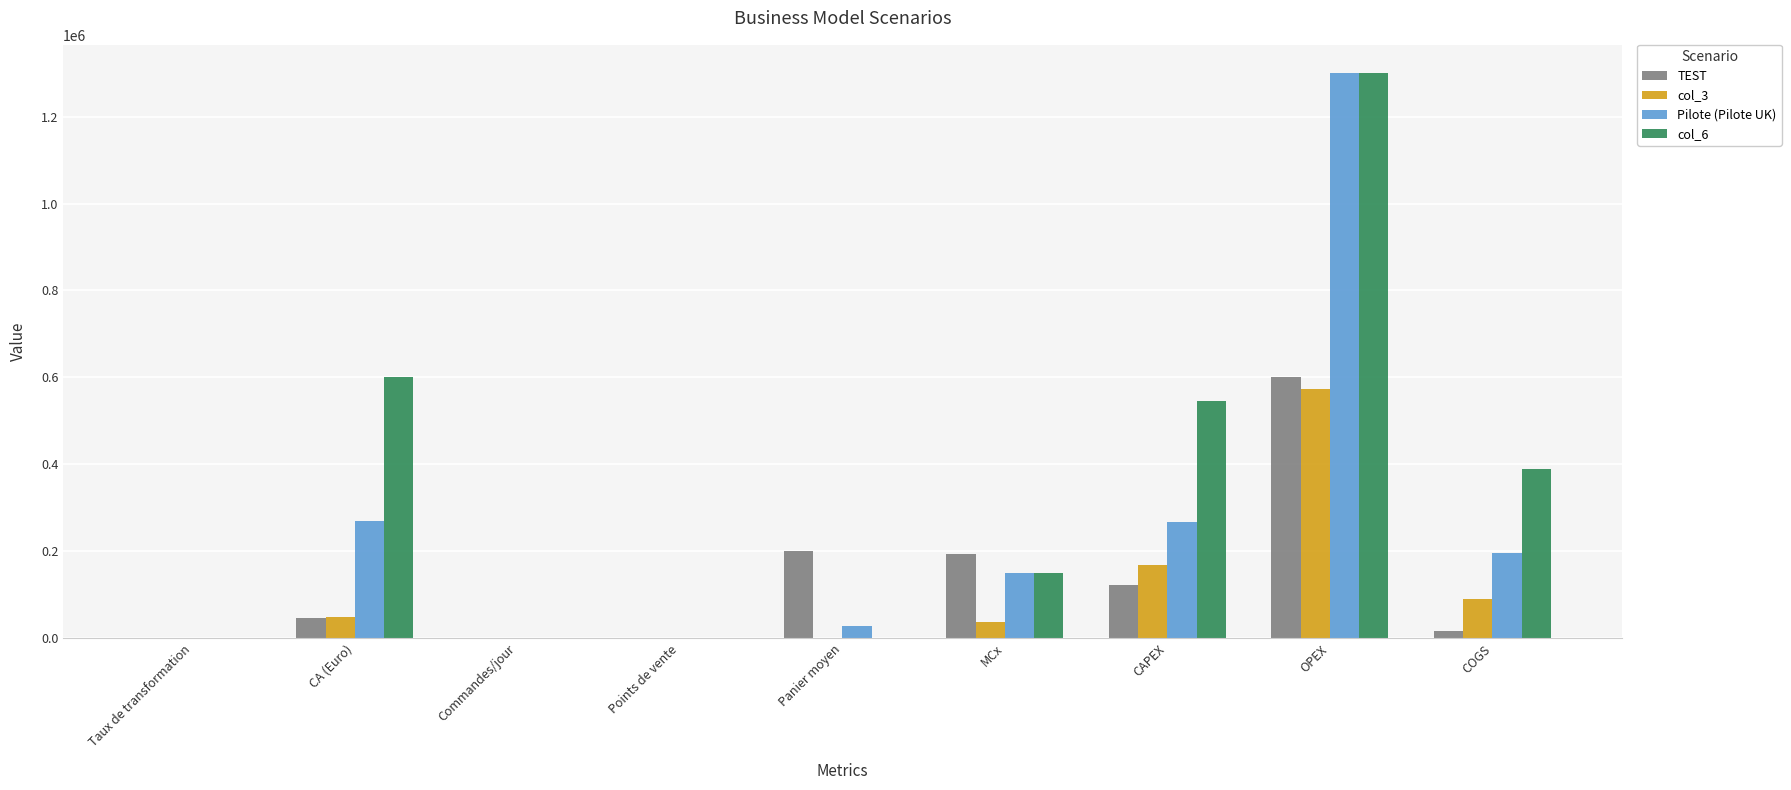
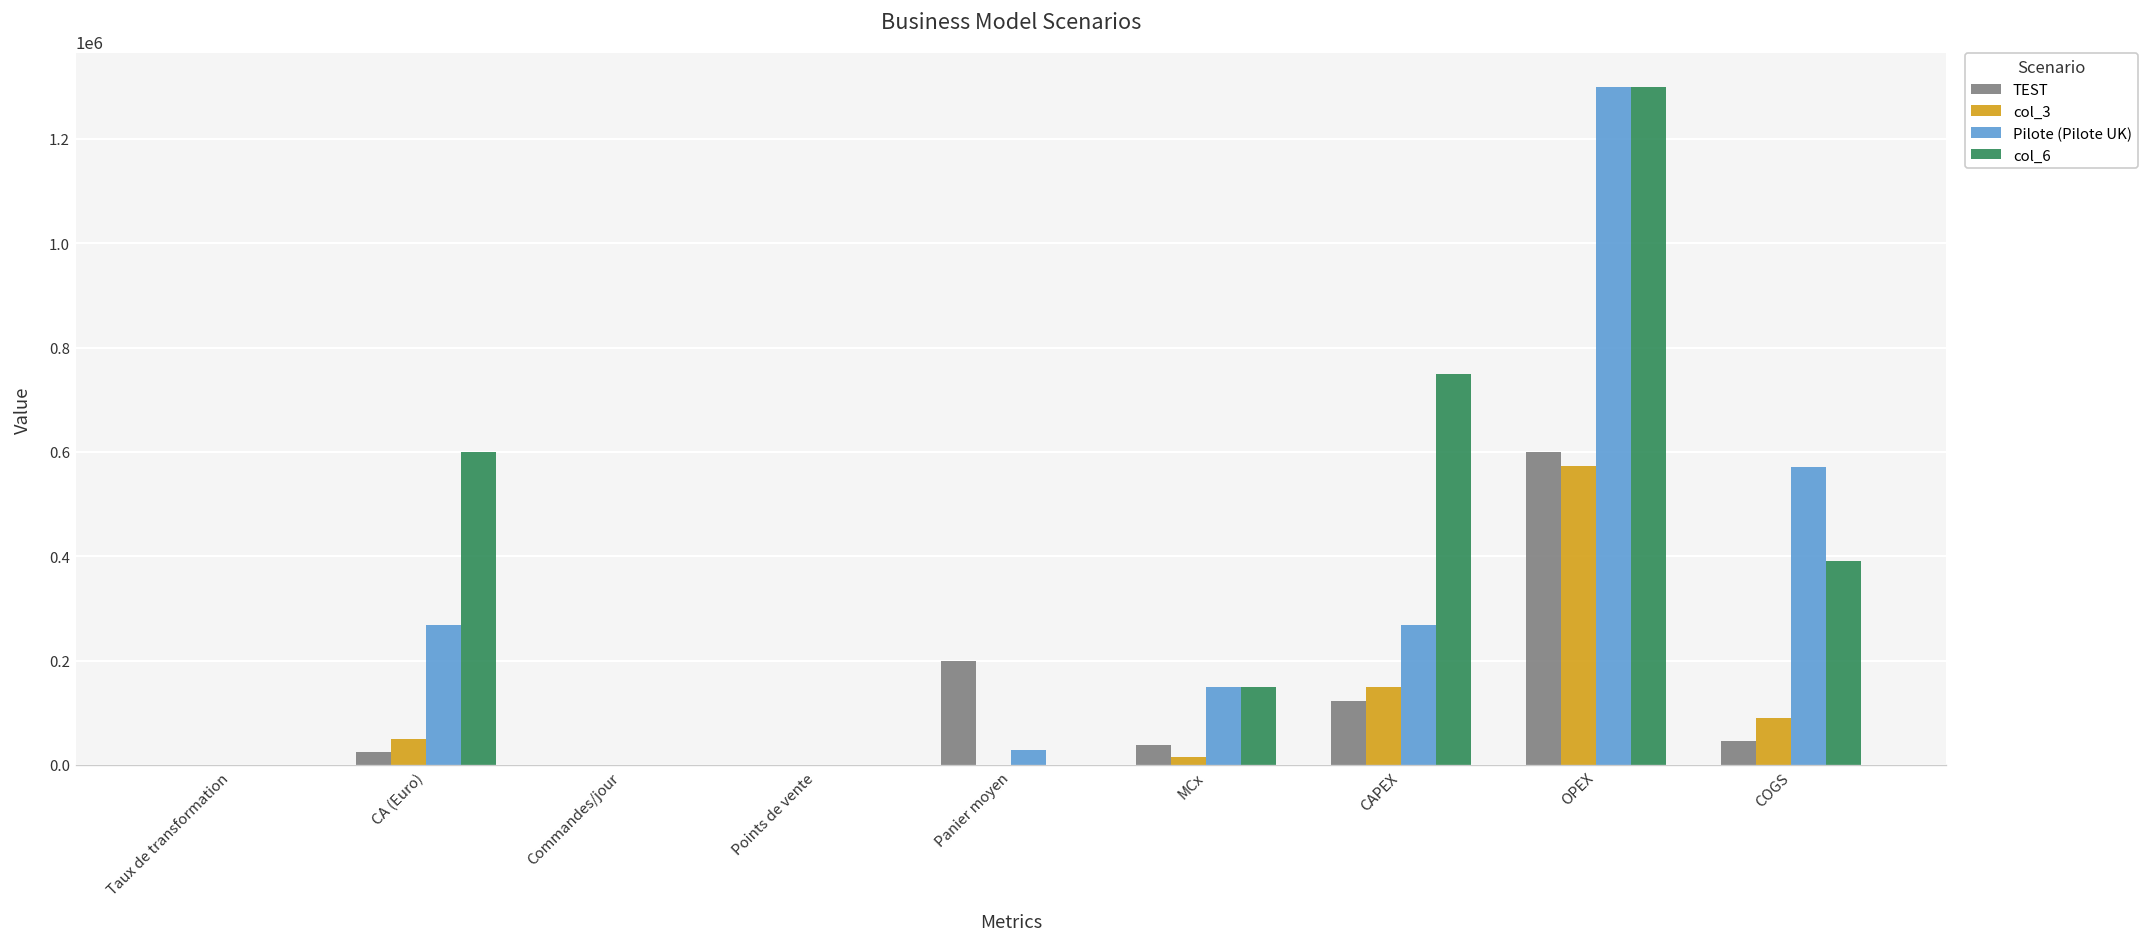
  {
    "TEST": {
-     "CA (Euro)": 50000,
+     "CA (Euro)": 30000,
      "Panier moyen": 200000,
-     "MCx": 190000,
+     "MCx": 40000,
      "CAPEX": 120000,
      "OPEX": 600000,
-     "COGS": 20000
+     "COGS": 50000
    },
    "col_3": {
      "CA (Euro)": 50000,
-     "MCx": 40000,
-     "CAPEX": 170000,
+     "MCx": 10000,
+     "CAPEX": 150000,
      "OPEX": 570000,
      "COGS": 90000
    },
    "Pilote (Pilote UK)": {
      "CA (Euro)": 270000,
      "Panier moyen": 30000,
      "MCx": 150000,
      "CAPEX": 270000,
      "OPEX": 1300000,
-     "COGS": 200000
+     "COGS": 570000
    },
    "col_6": {
      "CA (Euro)": 600000,
      "MCx": 150000,
-     "CAPEX": 550000,
+     "CAPEX": 750000,
      "OPEX": 1300000,
      "COGS": 390000
    }
  }
